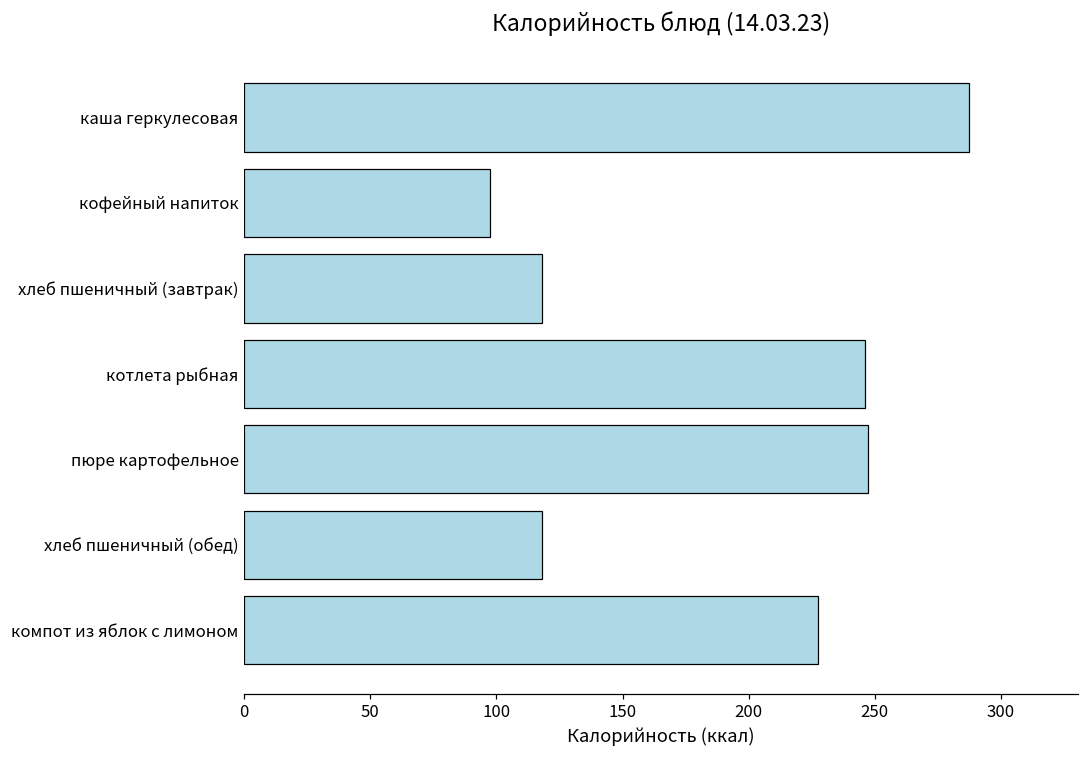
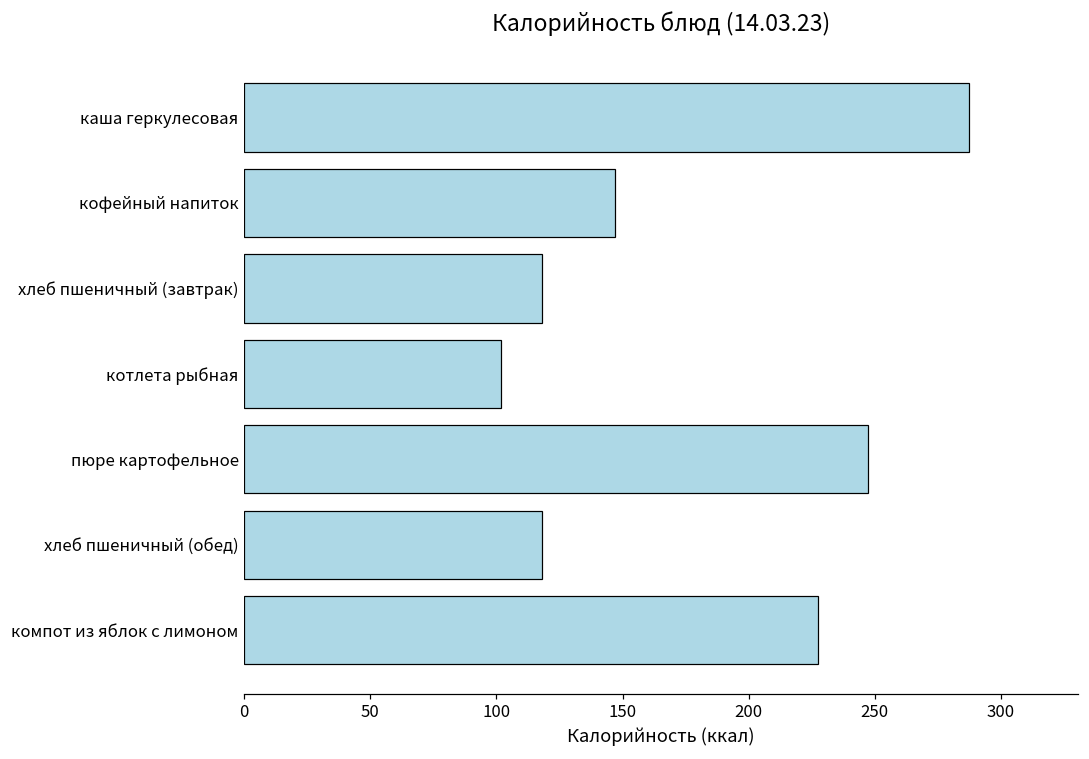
  {
    "каша геркулесовая": 287,
-   "кофейный напиток": 97,
+   "кофейный напиток": 147,
    "хлеб пшеничный (завтрак)": 118,
-   "котлета рыбная": 246,
+   "котлета рыбная": 102,
    "пюре картофельное": 247,
    "хлеб пшеничный (обед)": 118,
    "компот из яблок с лимоном": 228
  }
